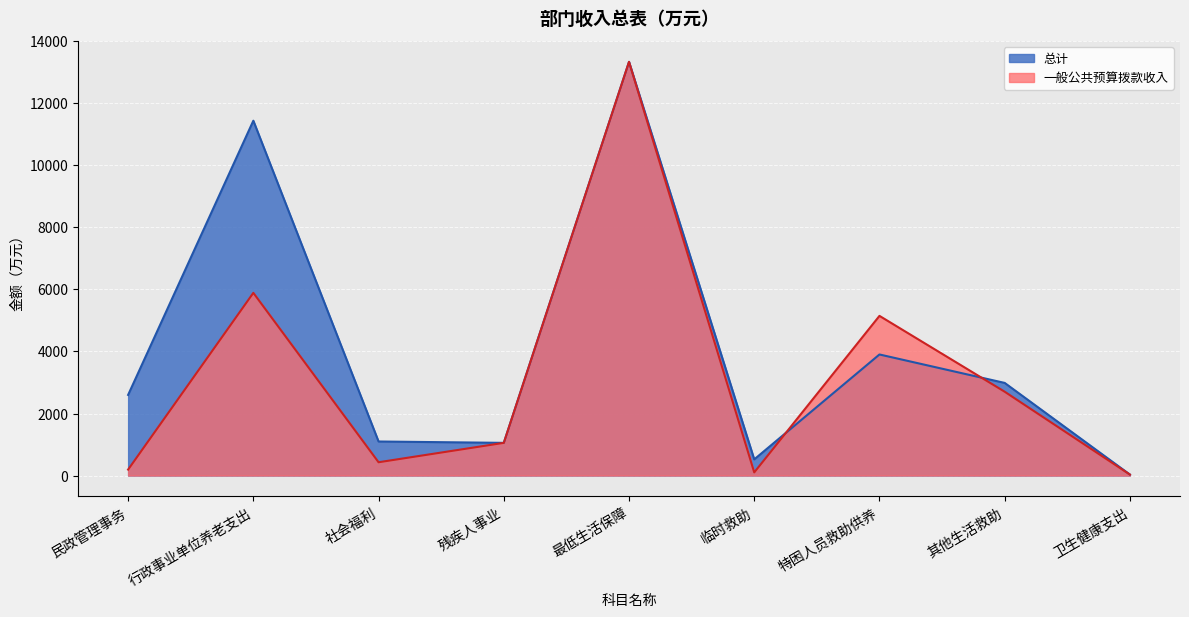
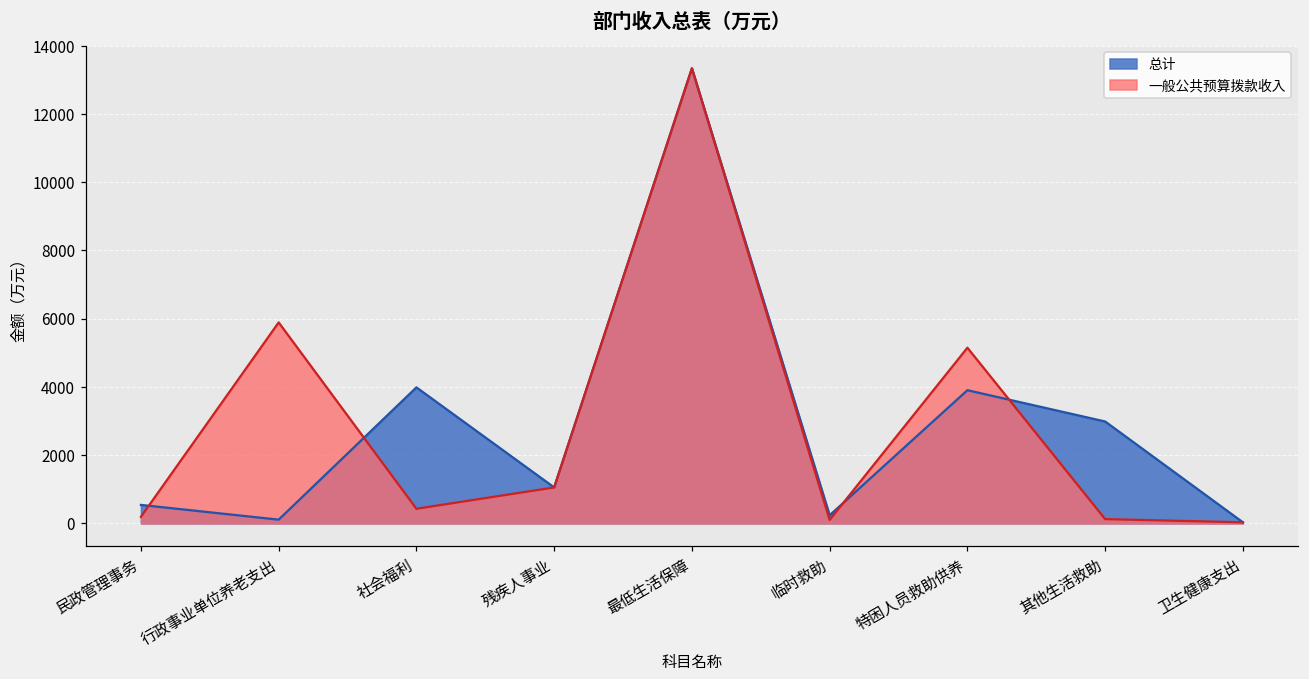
  {
    "总计": {
-     "民政管理事务": 2600,
-     "行政事业单位养老支出": 11400,
-     "社会福利": 1100,
-     "临时救助": 500,
+     "民政管理事务": 500,
+     "行政事业单位养老支出": 100,
+     "社会福利": 4000,
+     "临时救助": 200,
      "特困人员救助供养": 3900,
      "其他生活救助": 3000
    },
    "一般公共预算拨款收入": {
      "民政管理事务": 200,
      "行政事业单位养老支出": 5900,
      "社会福利": 400,
      "临时救助": 100,
      "特困人员救助供养": 5100,
-     "其他生活救助": 2700
+     "其他生活救助": 100
    }
  }
